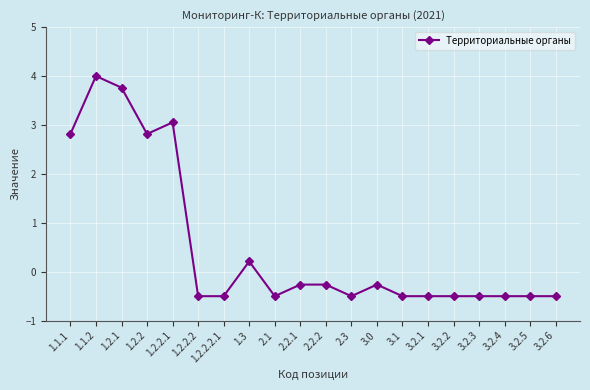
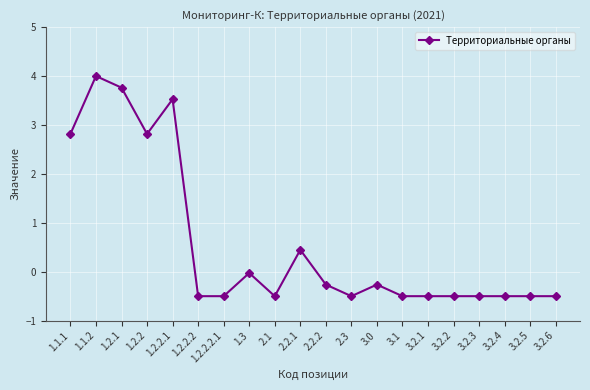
  {
    "1.1.1": 2.8,
    "1.1.2": 4.0,
    "1.2.1": 3.8,
    "1.2.2": 2.8,
-   "1.2.2.1": 3.1,
+   "1.2.2.1": 3.5,
    "1.2.2.2": -0.5,
    "1.2.2.2.1": -0.5,
-   "1.3": 0.2,
+   "1.3": 0.0,
    "2.1": -0.5,
-   "2.2.1": -0.3,
+   "2.2.1": 0.4,
    "2.2.2": -0.3,
    "2.3": -0.5,
    "3.0": -0.3,
    "3.1": -0.5,
    "3.2.1": -0.5,
    "3.2.2": -0.5,
    "3.2.3": -0.5,
    "3.2.4": -0.5,
    "3.2.5": -0.5,
    "3.2.6": -0.5
  }
